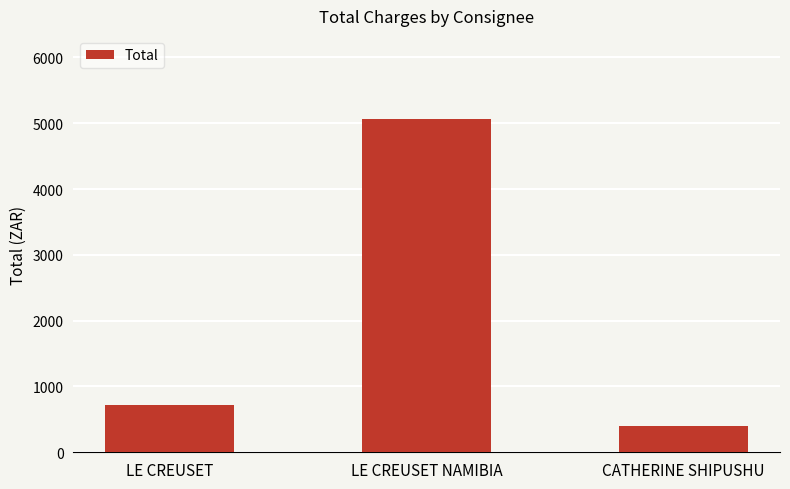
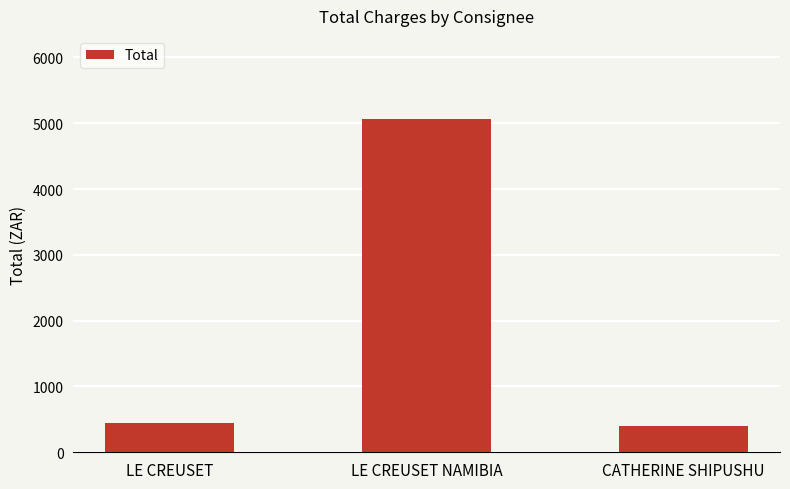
  {
-   "LE CREUSET": 700,
+   "LE CREUSET": 400,
    "LE CREUSET NAMIBIA": 5100,
    "CATHERINE SHIPUSHU": 400
  }
